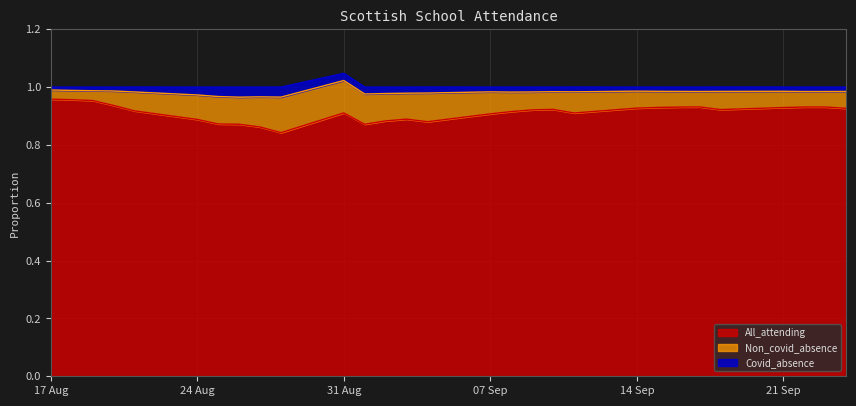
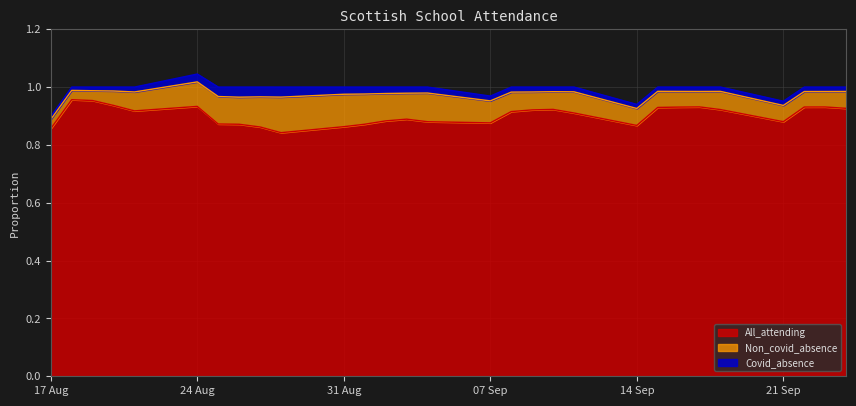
  {
    "All_attending": {
-     "17 Aug": 0.96,
-     "24 Aug": 0.89,
-     "31 Aug": 0.91,
-     "07 Sep": 0.91,
-     "14 Sep": 0.93,
-     "21 Sep": 0.93
+     "17 Aug": 0.86,
+     "24 Aug": 0.93,
+     "31 Aug": 0.86,
+     "07 Sep": 0.88,
+     "14 Sep": 0.87,
+     "21 Sep": 0.88
    },
    "Non_covid_absence": {
      "17 Aug": 0.03,
      "24 Aug": 0.08,
      "31 Aug": 0.11,
      "07 Sep": 0.08,
      "14 Sep": 0.06,
      "21 Sep": 0.06
    },
    "Covid_absence": {
      "17 Aug": 0.01,
      "24 Aug": 0.03,
      "31 Aug": 0.02,
      "07 Sep": 0.02,
      "14 Sep": 0.01,
      "21 Sep": 0.01
    }
  }
